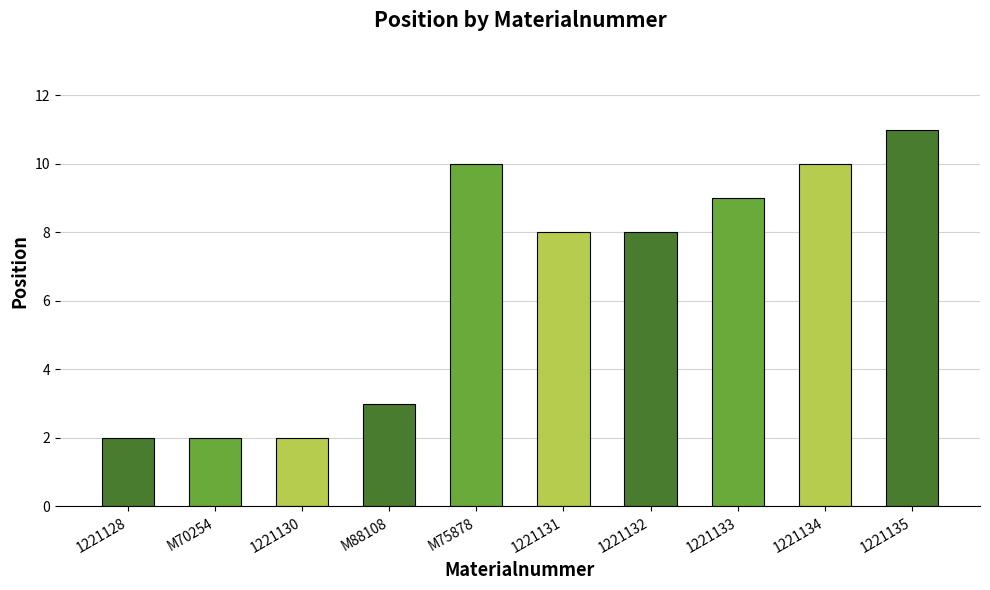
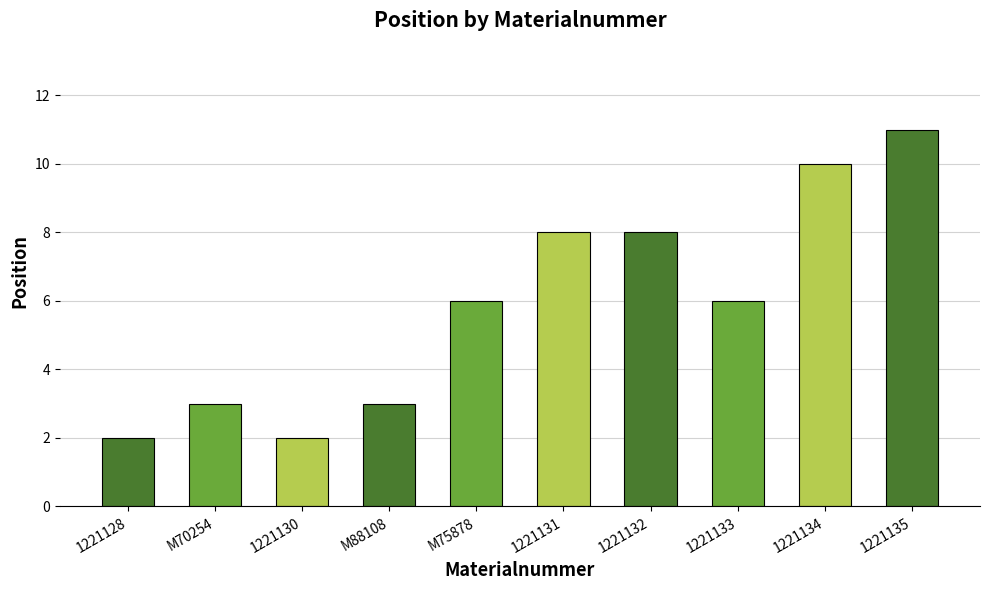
  {
    "1221128": 2,
-   "M70254": 2,
+   "M70254": 3,
    "1221130": 2,
    "M88108": 3,
-   "M75878": 10,
+   "M75878": 6,
    "1221131": 8,
    "1221132": 8,
-   "1221133": 9,
+   "1221133": 6,
    "1221134": 10,
    "1221135": 11
  }
